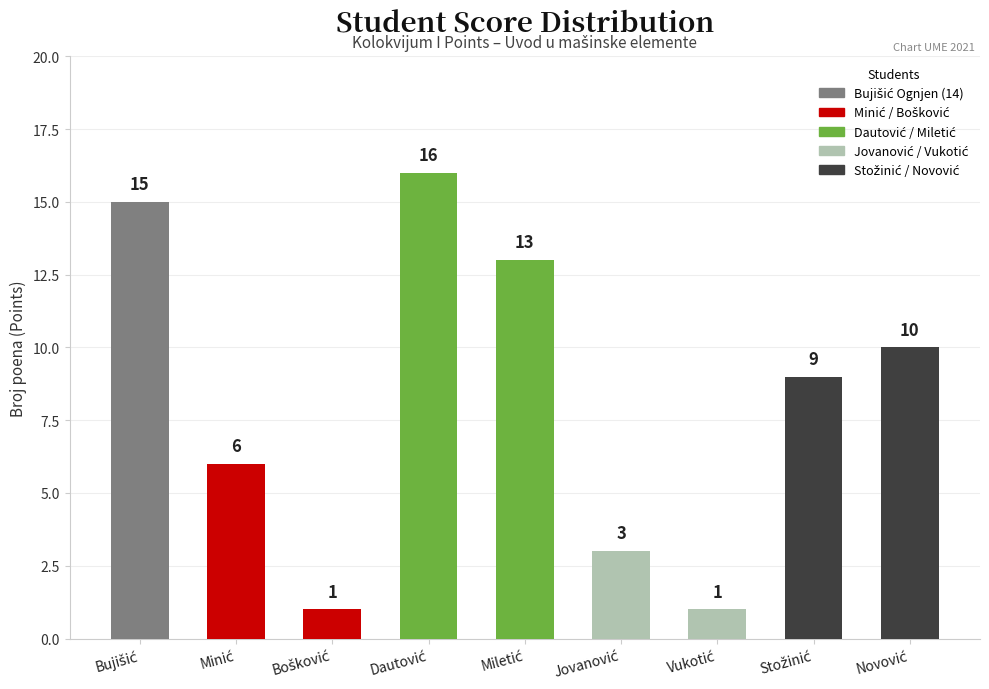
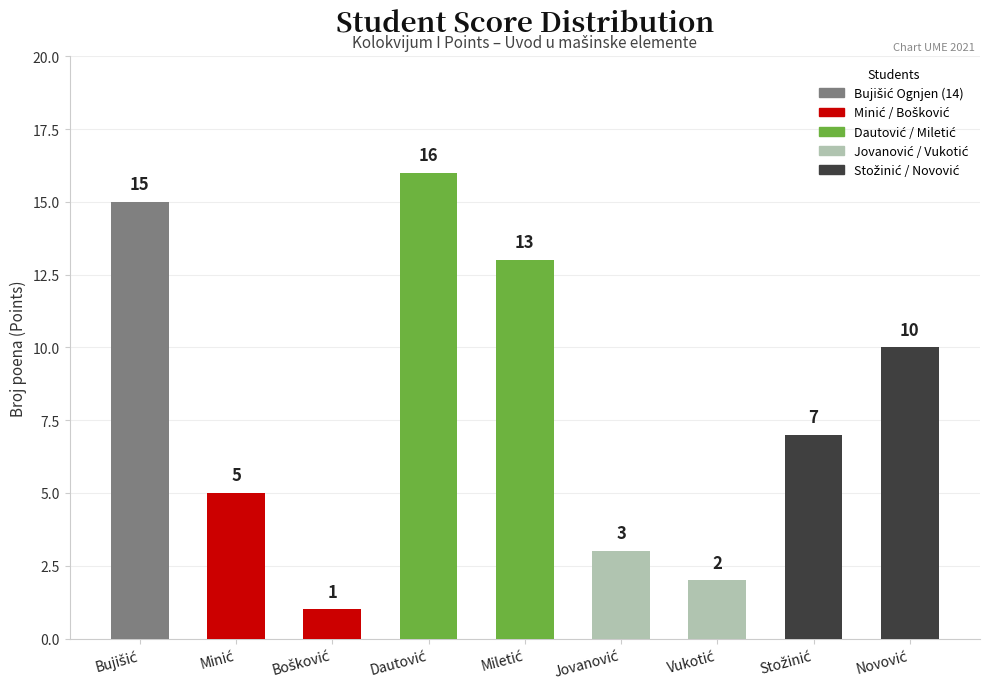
  {
    "Bujišić": 15,
-   "Minić": 6,
+   "Minić": 5,
    "Bošković": 1,
    "Dautović": 16,
    "Miletić": 13,
    "Jovanović": 3,
-   "Vukotić": 1,
-   "Stožinić": 9,
+   "Vukotić": 2,
+   "Stožinić": 7,
    "Novović": 10
  }
